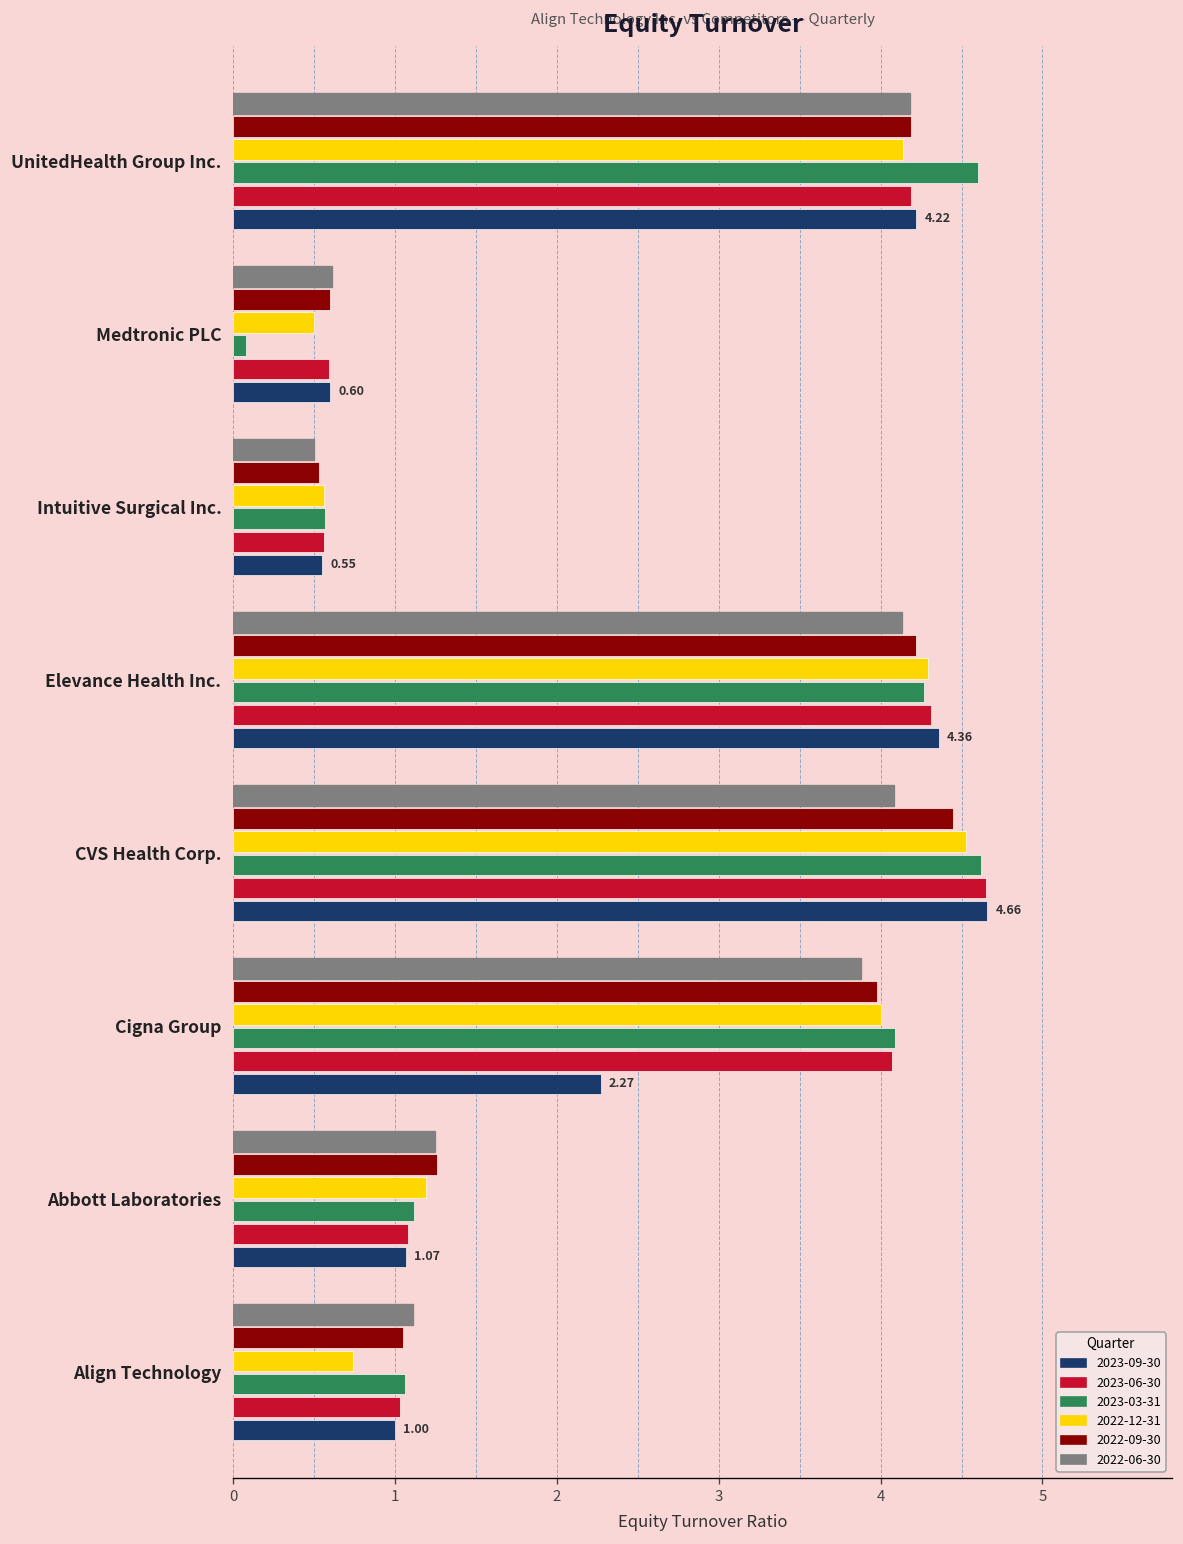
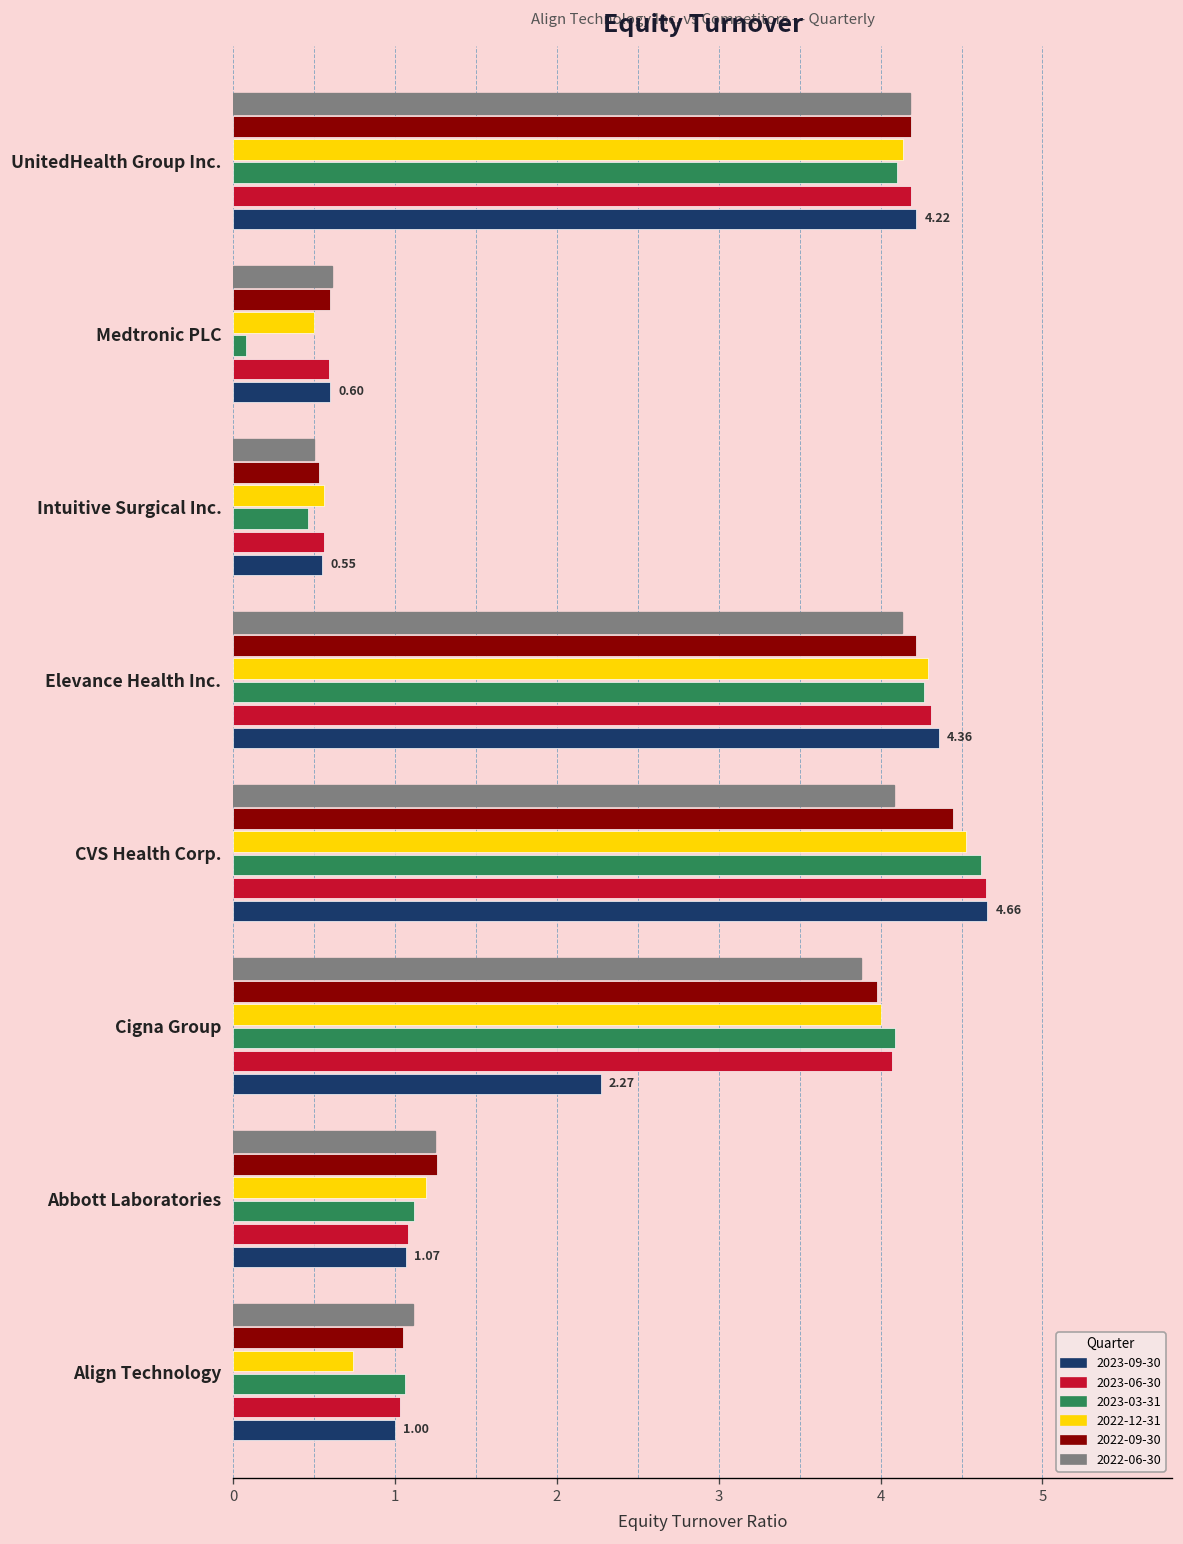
  {
    "2023-09-30": {
      "UnitedHealth Group Inc.": 4.22,
      "Medtronic PLC": 0.60,
      "Intuitive Surgical Inc.": 0.55,
      "Elevance Health Inc.": 4.36,
      "CVS Health Corp.": 4.66,
      "Cigna Group": 2.27,
      "Abbott Laboratories": 1.07,
      "Align Technology": 1.00
    },
    "2023-06-30": {
      "UnitedHealth Group Inc.": 4.19,
      "Medtronic PLC": 0.59,
      "Intuitive Surgical Inc.": 0.56,
      "Elevance Health Inc.": 4.31,
      "CVS Health Corp.": 4.65,
      "Cigna Group": 4.07,
      "Abbott Laboratories": 1.08,
      "Align Technology": 1.03
    },
    "2023-03-31": {
-     "UnitedHealth Group Inc.": 4.6,
+     "UnitedHealth Group Inc.": 4.1,
      "Medtronic PLC": 0.08,
-     "Intuitive Surgical Inc.": 0.57,
+     "Intuitive Surgical Inc.": 0.46,
      "Elevance Health Inc.": 4.27,
      "CVS Health Corp.": 4.62,
      "Cigna Group": 4.09,
      "Abbott Laboratories": 1.12,
      "Align Technology": 1.06
    },
    "2022-12-31": {
      "UnitedHealth Group Inc.": 4.14,
      "Medtronic PLC": 0.50,
      "Intuitive Surgical Inc.": 0.56,
      "Elevance Health Inc.": 4.29,
      "CVS Health Corp.": 4.53,
      "Cigna Group": 4.00,
      "Abbott Laboratories": 1.19,
      "Align Technology": 0.74
    },
    "2022-09-30": {
      "UnitedHealth Group Inc.": 4.19,
      "Medtronic PLC": 0.60,
      "Intuitive Surgical Inc.": 0.53,
      "Elevance Health Inc.": 4.22,
      "CVS Health Corp.": 4.45,
      "Cigna Group": 3.98,
      "Abbott Laboratories": 1.26,
      "Align Technology": 1.05
    },
    "2022-06-30": {
      "UnitedHealth Group Inc.": 4.18,
      "Medtronic PLC": 0.61,
      "Intuitive Surgical Inc.": 0.50,
      "Elevance Health Inc.": 4.13,
      "CVS Health Corp.": 4.08,
      "Cigna Group": 3.88,
      "Abbott Laboratories": 1.25,
      "Align Technology": 1.11
    }
  }
